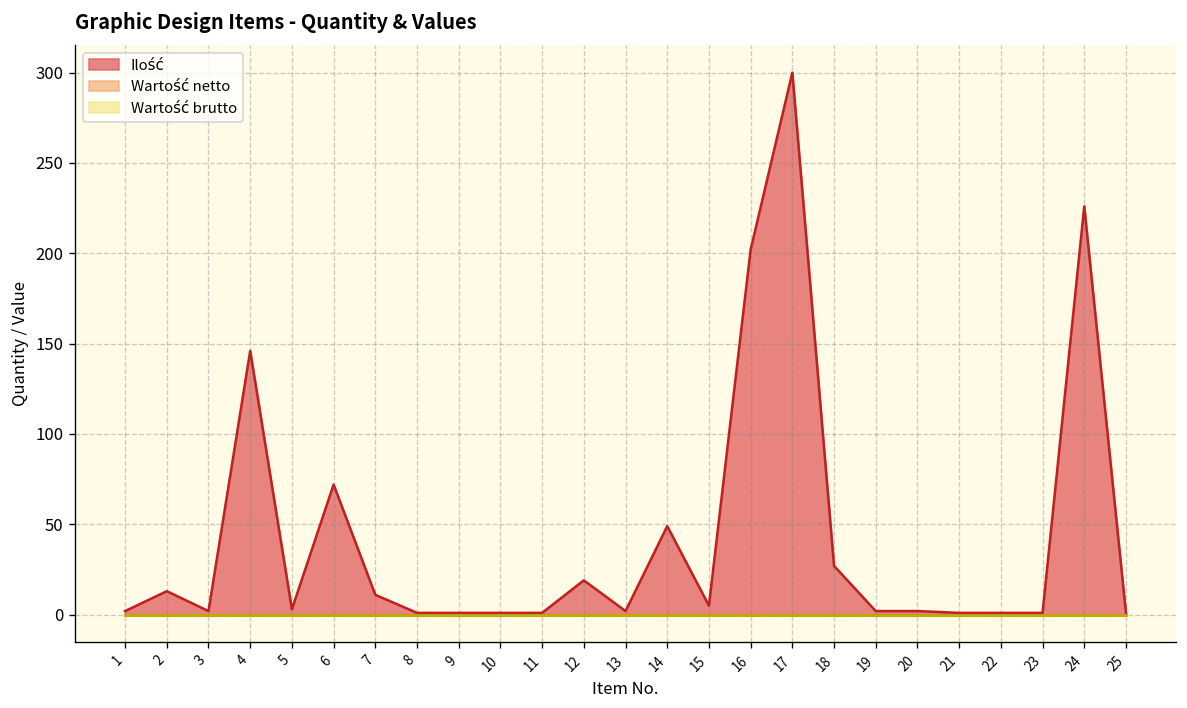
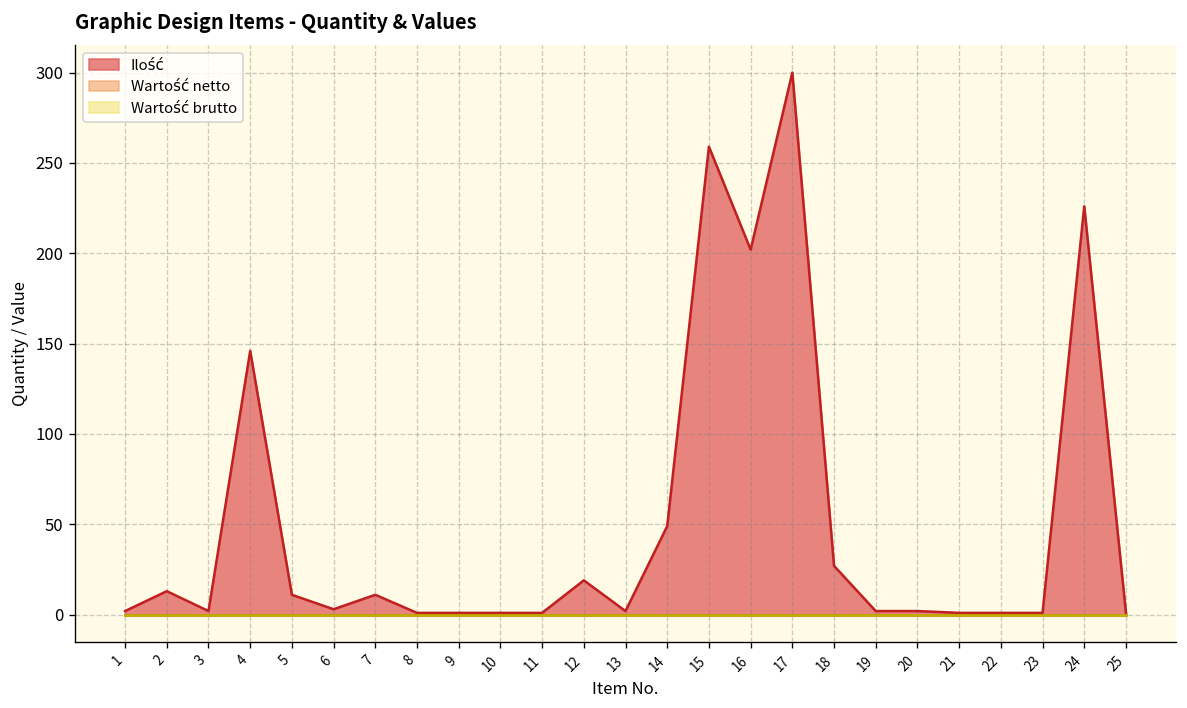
  {
    "Ilość": {
      "1": 2,
      "2": 13,
      "3": 2,
      "4": 146,
-     "5": 3,
-     "6": 72,
+     "5": 11,
+     "6": 3,
      "7": 11,
      "12": 19,
      "13": 2,
      "14": 49,
-     "15": 5,
+     "15": 259,
      "16": 202,
      "17": 300,
      "18": 27,
      "19": 2,
      "20": 2,
      "24": 226
    },
    "Wartość brutto": {
      "1": 0,
      "2": 0,
      "3": 0,
      "4": 0,
      "5": 0,
      "6": 0,
      "7": 0,
      "12": 0,
      "13": 0,
      "14": 0,
      "15": 0,
      "16": 0,
      "17": 0,
      "18": 0,
      "19": 0,
      "20": 0,
      "24": 0
    }
  }
